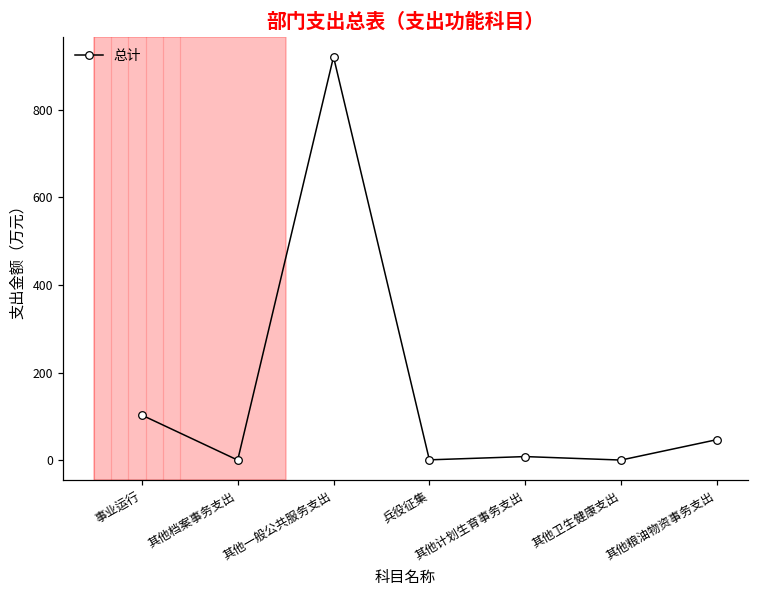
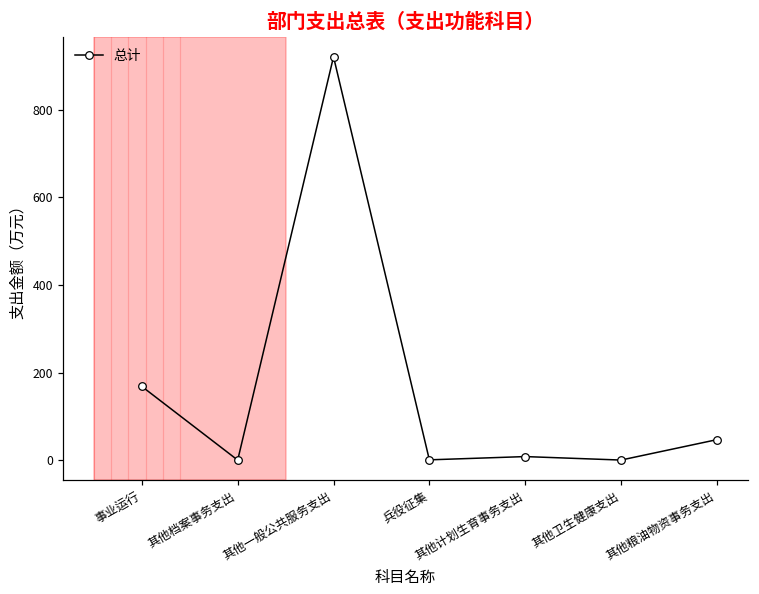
  {
-   "事业运行": 100,
+   "事业运行": 170,
    "其他档案事务支出": 0,
    "其他一般公共服务支出": 920,
    "兵役征集": 0,
    "其他计划生育事务支出": 10,
    "其他卫生健康支出": 0,
    "其他粮油物资事务支出": 50
  }
